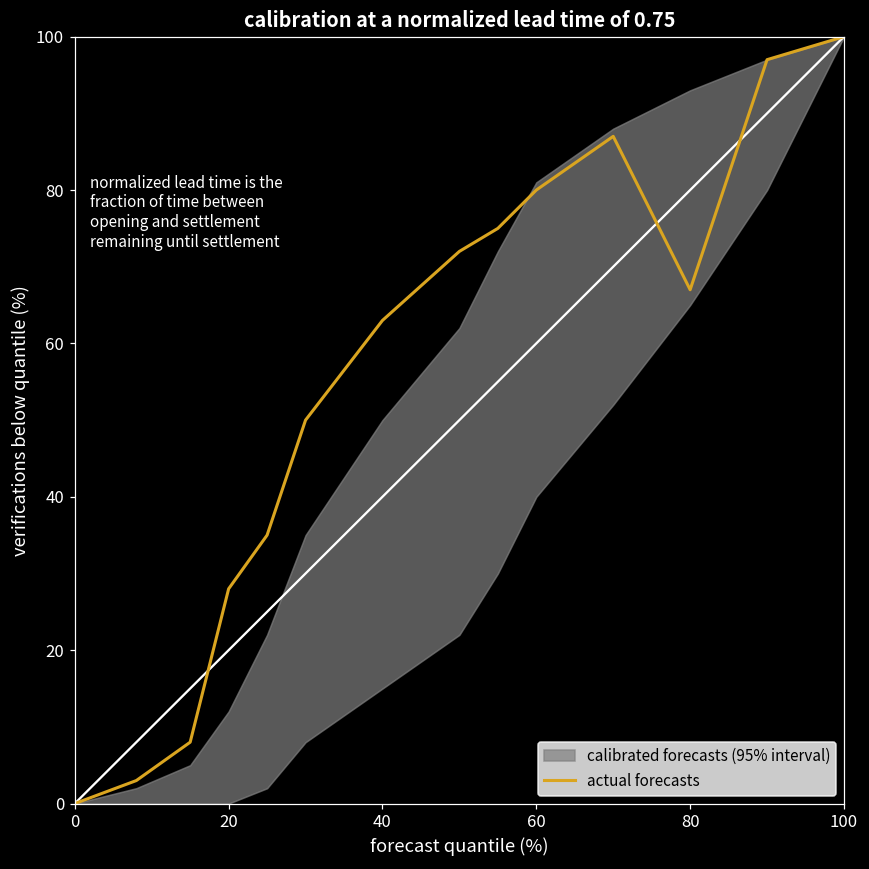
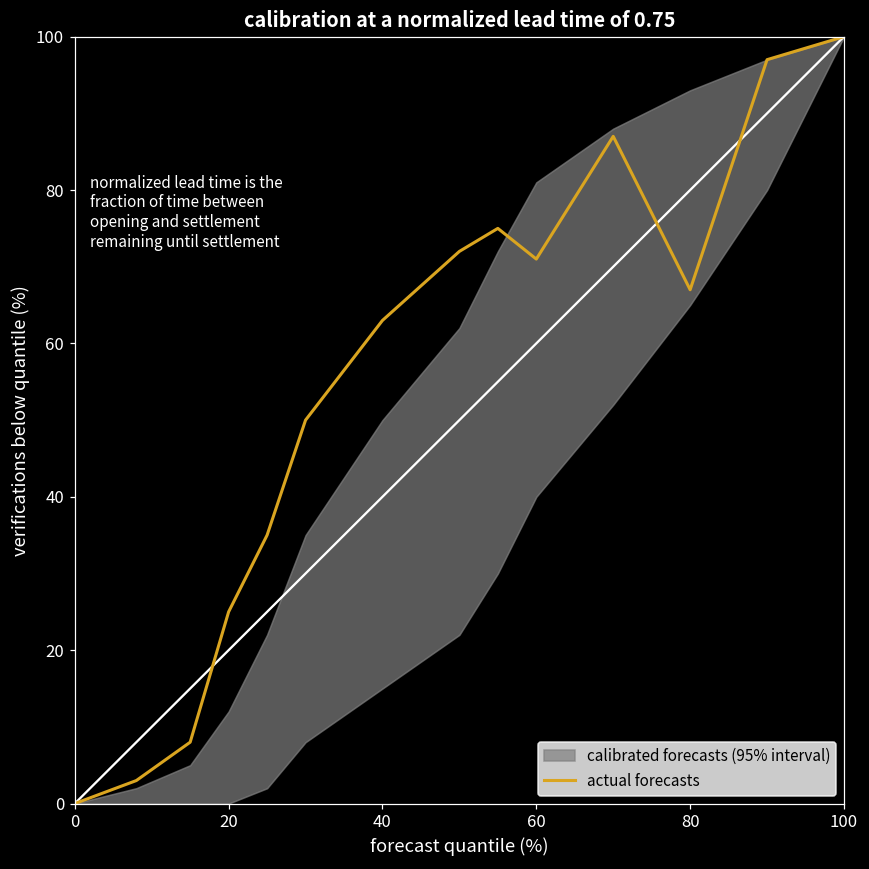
  {
    "actual forecasts": {
-     "20": 28,
+     "20": 25,
      "40": 63,
-     "60": 80,
+     "60": 71,
      "80": 67
    }
  }
